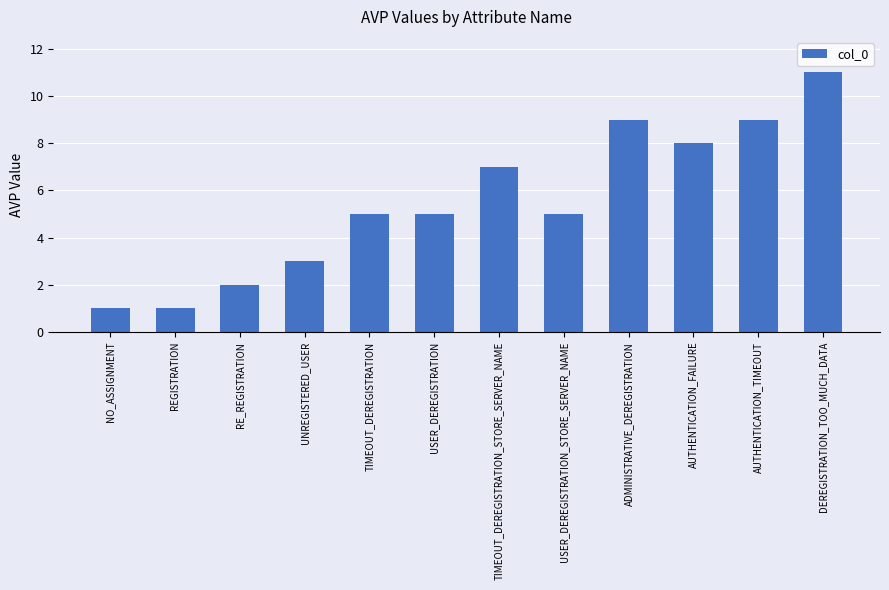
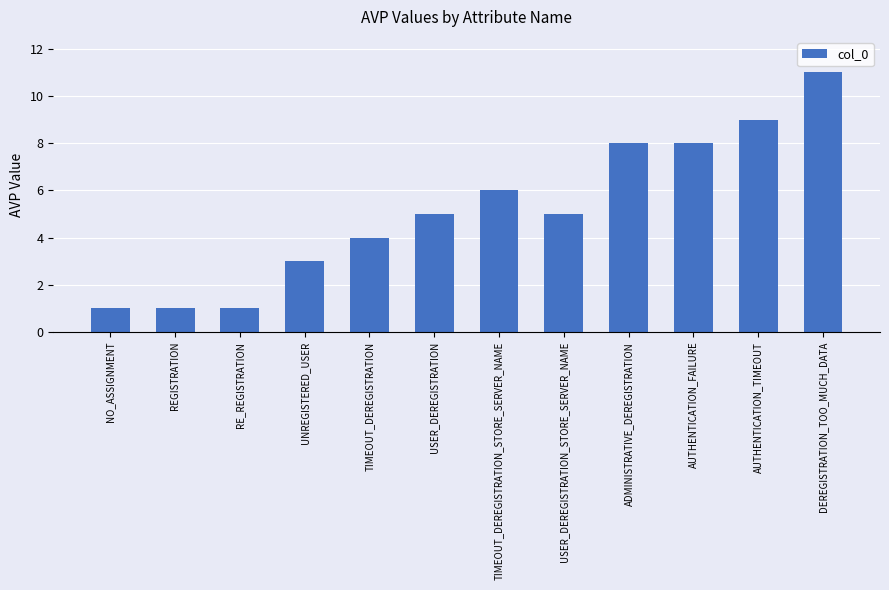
  {
    "NO_ASSIGNMENT": 1,
    "REGISTRATION": 1,
-   "RE_REGISTRATION": 2,
+   "RE_REGISTRATION": 1,
    "UNREGISTERED_USER": 3,
-   "TIMEOUT_DEREGISTRATION": 5,
+   "TIMEOUT_DEREGISTRATION": 4,
    "USER_DEREGISTRATION": 5,
-   "TIMEOUT_DEREGISTRATION_STORE_SERVER_NAME": 7,
+   "TIMEOUT_DEREGISTRATION_STORE_SERVER_NAME": 6,
    "USER_DEREGISTRATION_STORE_SERVER_NAME": 5,
-   "ADMINISTRATIVE_DEREGISTRATION": 9,
+   "ADMINISTRATIVE_DEREGISTRATION": 8,
    "AUTHENTICATION_FAILURE": 8,
    "AUTHENTICATION_TIMEOUT": 9,
    "DEREGISTRATION_TOO_MUCH_DATA": 11
  }
